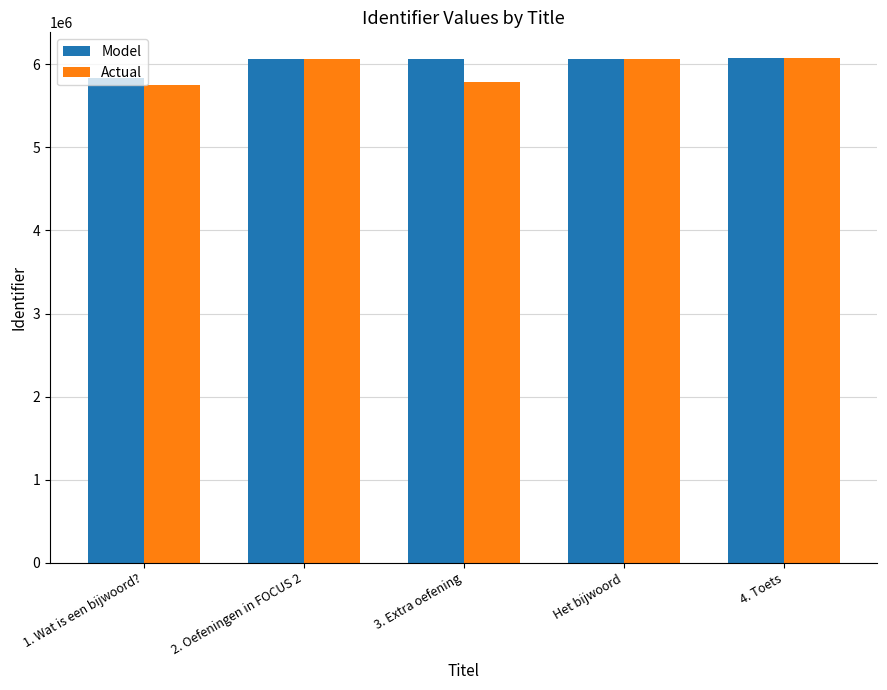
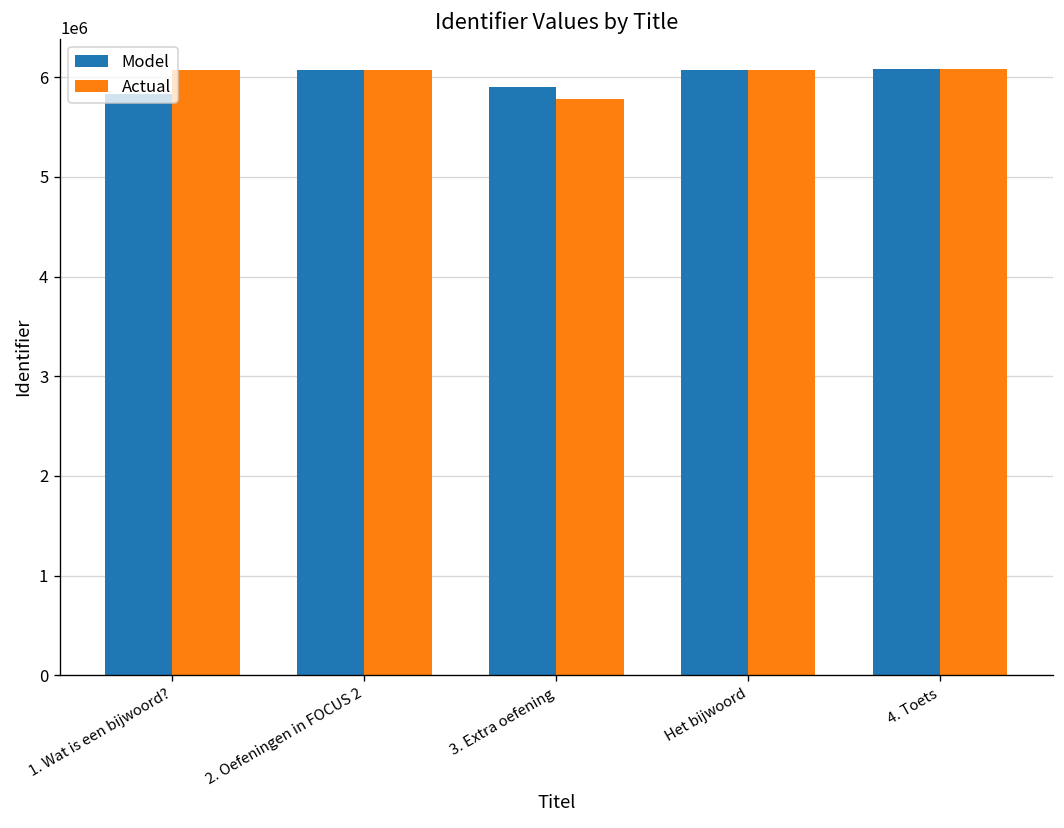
  {
    "Model": {
      "2. Oefeningen in FOCUS 2": 6100000,
-     "3. Extra oefening": 6100000,
+     "3. Extra oefening": 5900000,
      "Het bijwoord": 6100000,
      "4. Toets": 6100000
    },
    "Actual": {
-     "1. Wat is een bijwoord?": 5700000,
+     "1. Wat is een bijwoord?": 6100000,
      "2. Oefeningen in FOCUS 2": 6100000,
      "3. Extra oefening": 5800000,
      "Het bijwoord": 6100000,
      "4. Toets": 6100000
    }
  }
